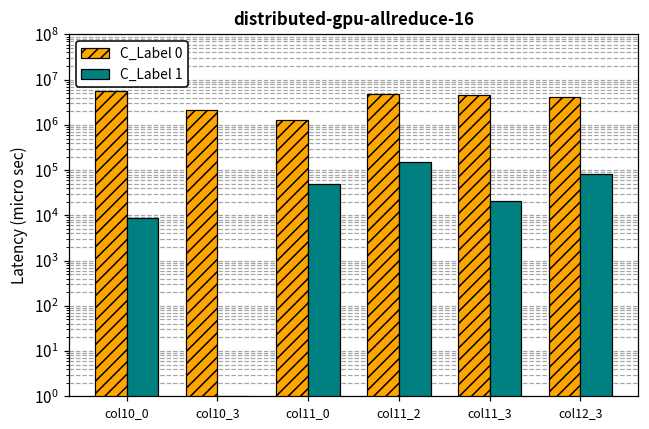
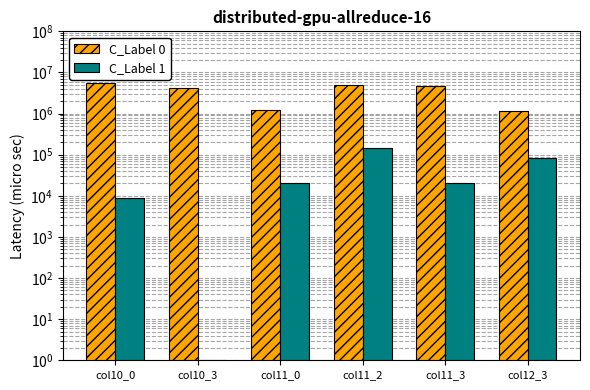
  {
    "C_Label 0": {
      "col10_0": 6000000,
-     "col10_3": 2000000,
+     "col10_3": 4000000,
      "col11_0": 1300000,
      "col11_2": 5000000,
      "col11_3": 5000000,
-     "col12_3": 4000000
+     "col12_3": 1100000
    },
    "C_Label 1": {
      "col10_0": 9000,
      "col10_3": 1,
-     "col11_0": 50000,
+     "col11_0": 20000,
      "col11_2": 150000,
      "col11_3": 20000,
      "col12_3": 80000
    }
  }
